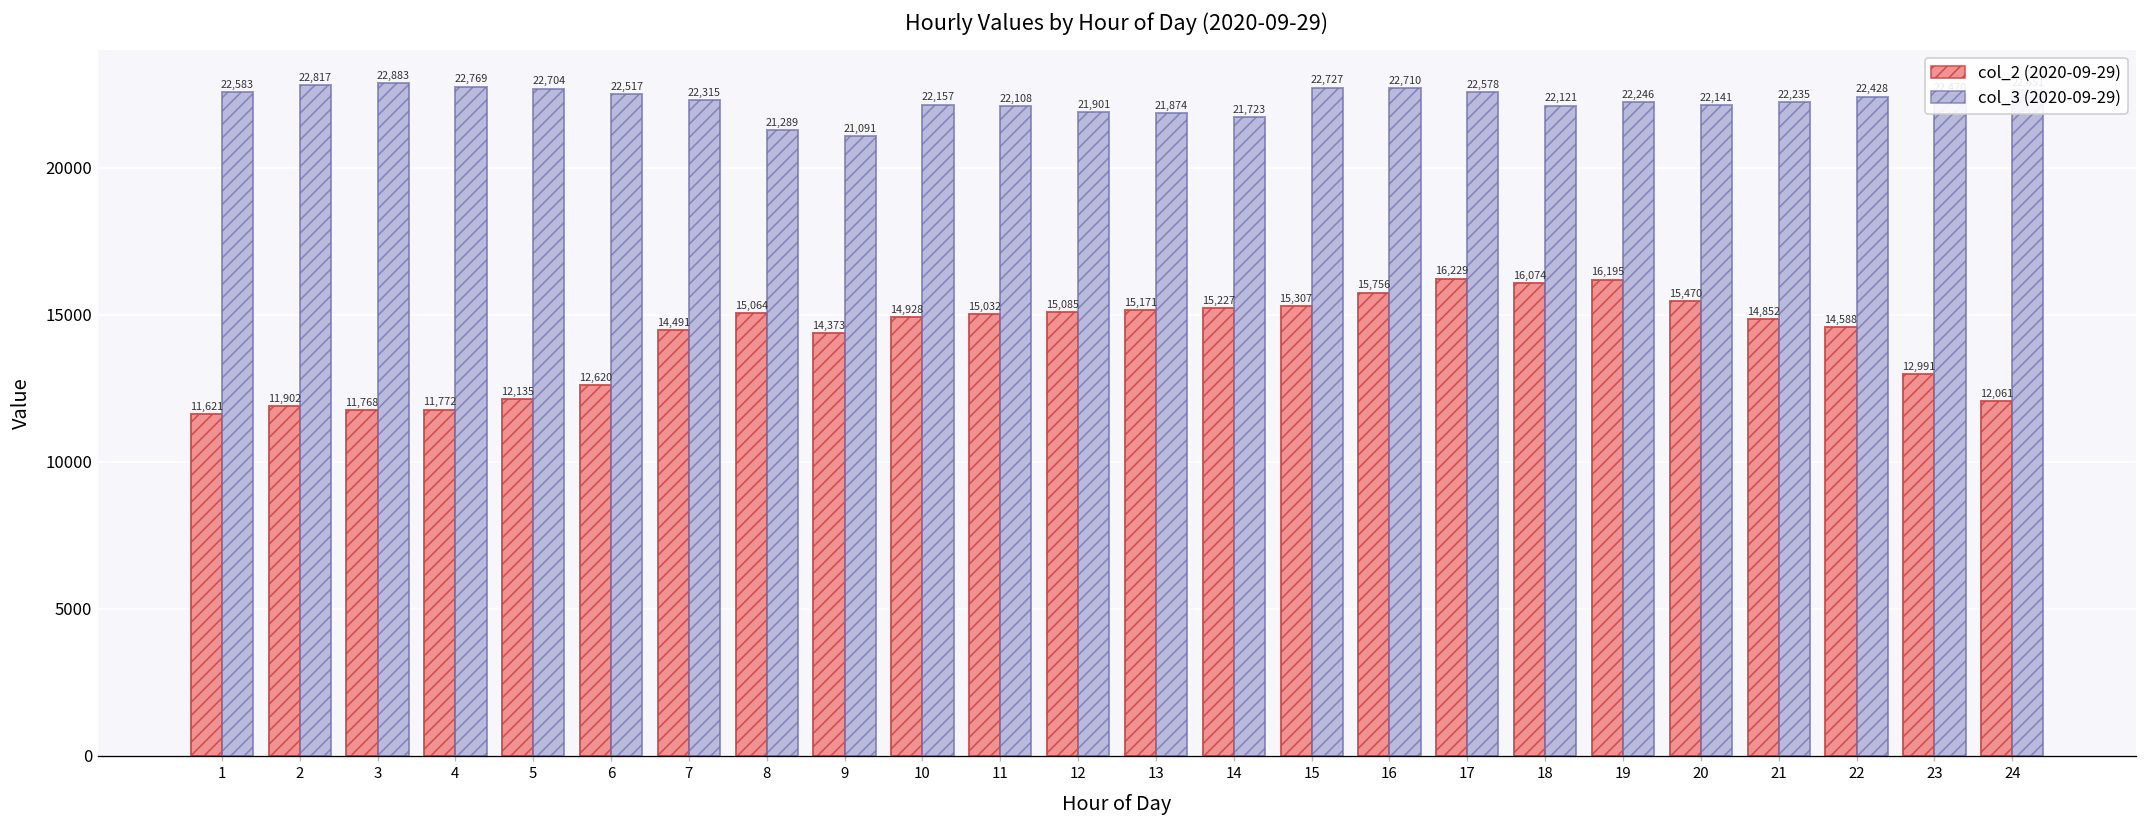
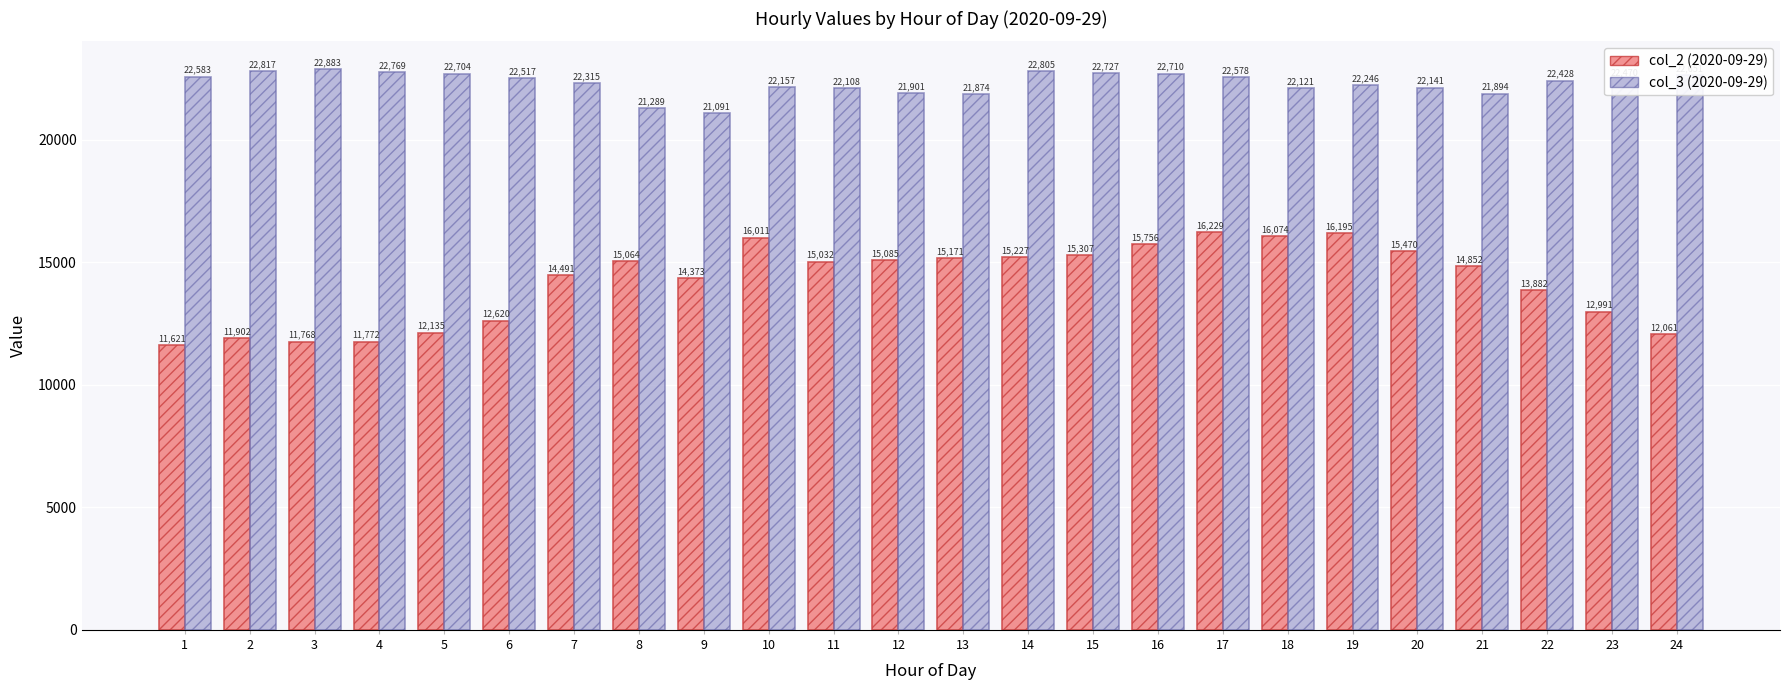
  {
    "col_2 (2020-09-29)": {
      "1": "11,621",
      "2": "11,902",
      "3": "11,768",
      "4": "11,772",
      "5": "12,135",
      "6": "12,620",
      "7": "14,491",
      "8": "15,064",
      "9": "14,373",
-     "10": "14,928",
+     "10": "16,011",
      "11": "15,032",
      "12": "15,085",
      "13": "15,171",
      "14": "15,227",
      "15": "15,307",
      "16": "15,756",
      "17": "16,229",
      "18": "16,074",
      "19": "16,195",
      "20": "15,470",
      "21": "14,852",
-     "22": "14,588",
+     "22": "13,882",
      "23": "12,991",
      "24": "12,061"
    },
    "col_3 (2020-09-29)": {
      "1": "22,583",
      "2": "22,817",
      "3": "22,883",
      "4": "22,769",
      "5": "22,704",
      "6": "22,517",
      "7": "22,315",
      "8": "21,289",
      "9": "21,091",
      "10": "22,157",
      "11": "22,108",
      "12": "21,901",
      "13": "21,874",
-     "14": "21,723",
+     "14": "22,805",
      "15": "22,727",
      "16": "22,710",
      "17": "22,578",
      "18": "22,121",
      "19": "22,246",
      "20": "22,141",
-     "21": "22,235",
+     "21": "21,894",
      "22": "22,428"
    }
  }
